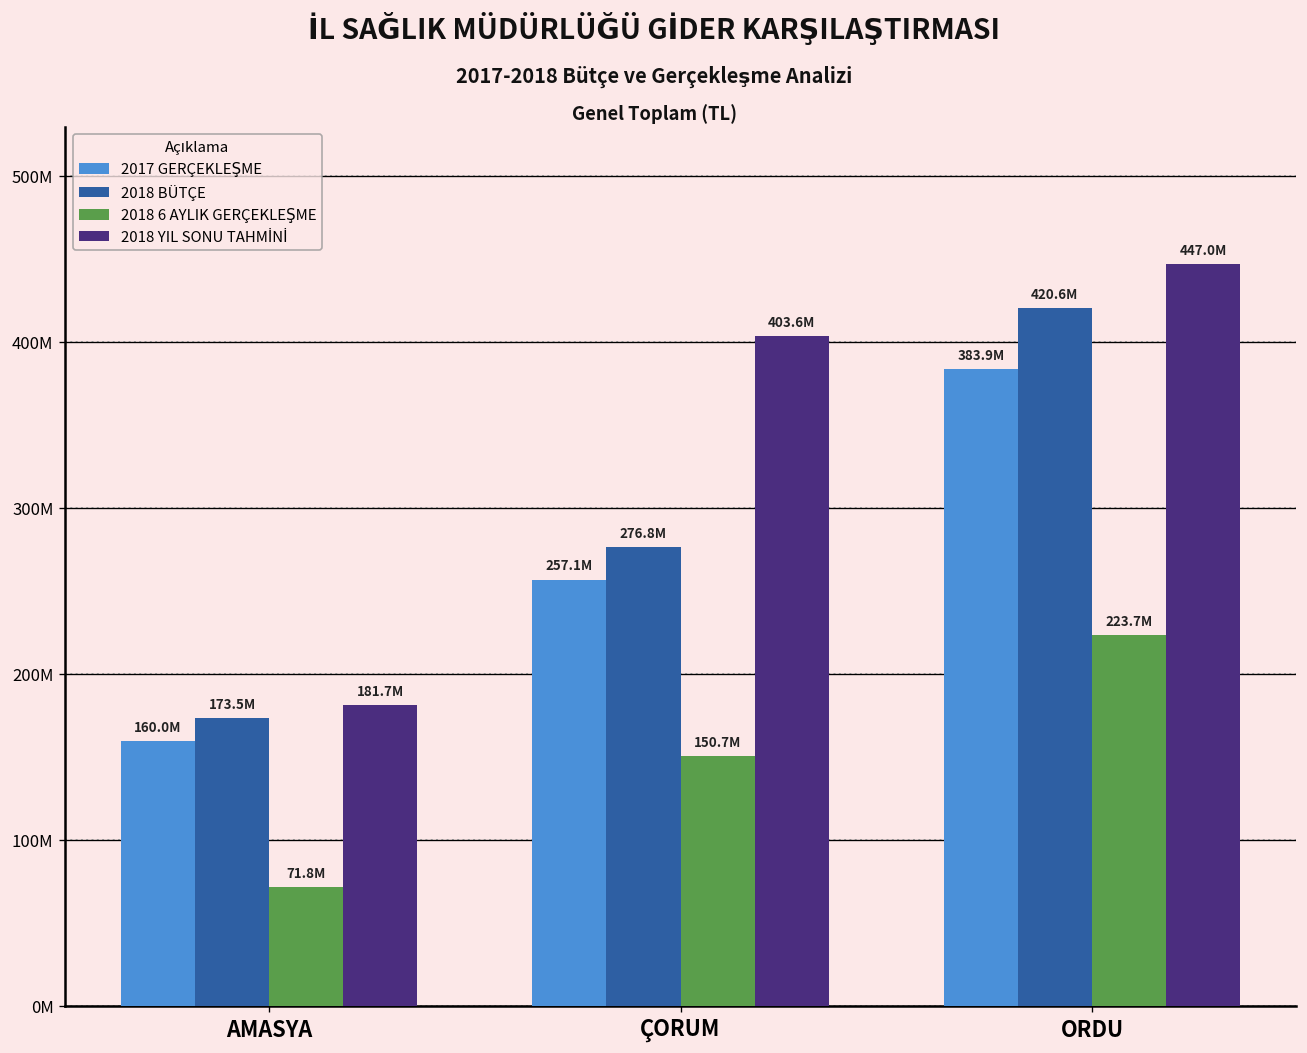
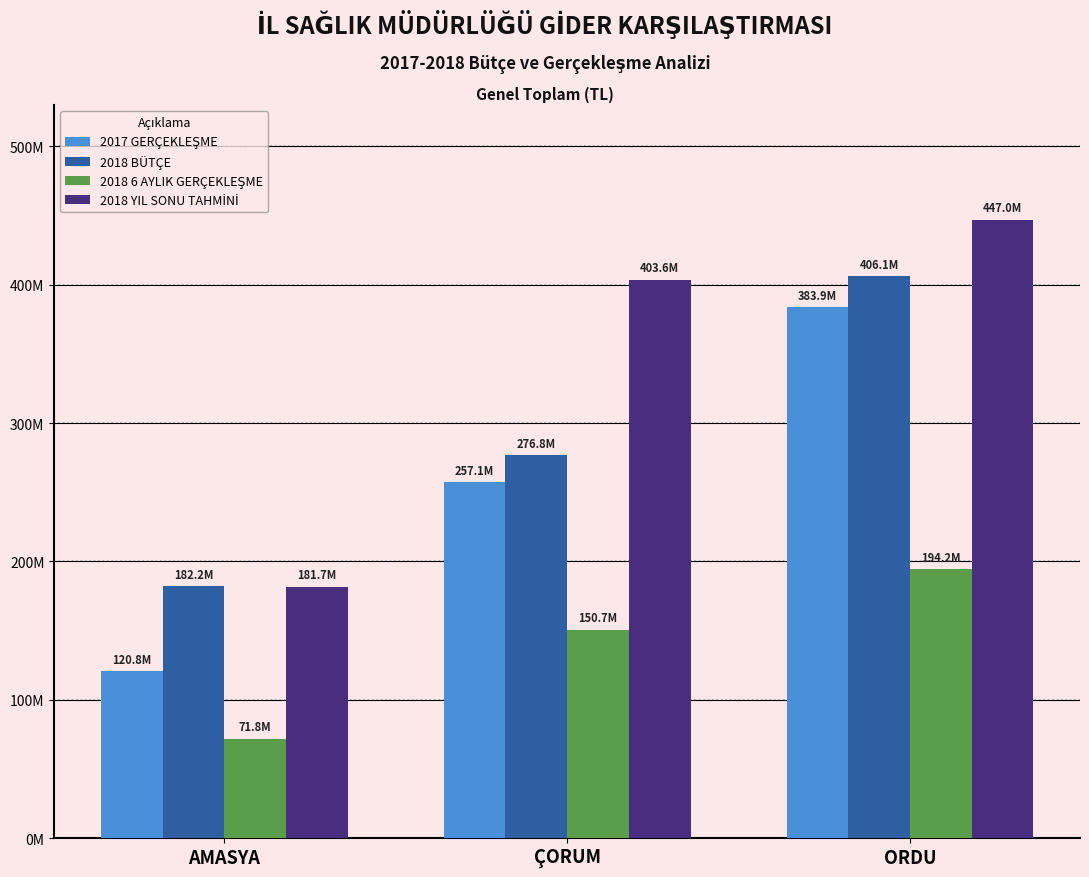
  {
    "2017 GERÇEKLEŞME": {
-     "AMASYA": "160.0M",
+     "AMASYA": "120.8M",
      "ÇORUM": "257.1M",
      "ORDU": "383.9M"
    },
    "2018 BÜTÇE": {
-     "AMASYA": "173.5M",
+     "AMASYA": "182.2M",
      "ÇORUM": "276.8M",
-     "ORDU": "420.6M"
+     "ORDU": "406.1M"
    },
    "2018 6 AYLIK GERÇEKLEŞME": {
      "AMASYA": "71.8M",
      "ÇORUM": "150.7M",
-     "ORDU": "223.7M"
+     "ORDU": "194.2M"
    },
    "2018 YIL SONU TAHMİNİ": {
      "AMASYA": "181.7M",
      "ÇORUM": "403.6M",
      "ORDU": "447.0M"
    }
  }
